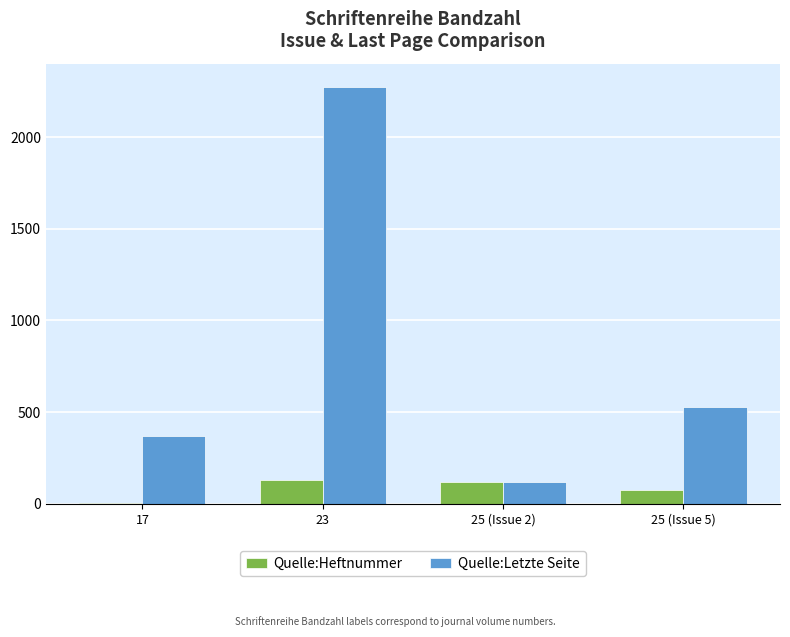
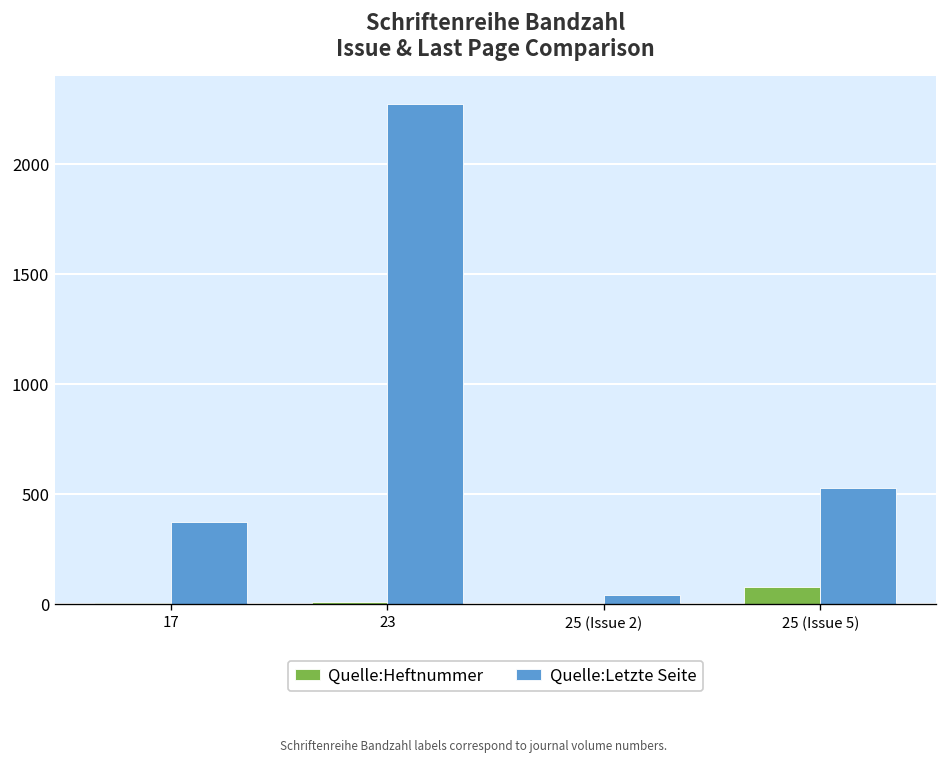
  {
    "Quelle:Heftnummer": {
-     "23": 130,
-     "25 (Issue 2)": 120,
+     "23": 10,
+     "25 (Issue 2)": 0,
      "25 (Issue 5)": 80
    },
    "Quelle:Letzte Seite": {
      "17": 370,
      "23": 2270,
-     "25 (Issue 2)": 120,
+     "25 (Issue 2)": 40,
      "25 (Issue 5)": 530
    }
  }
